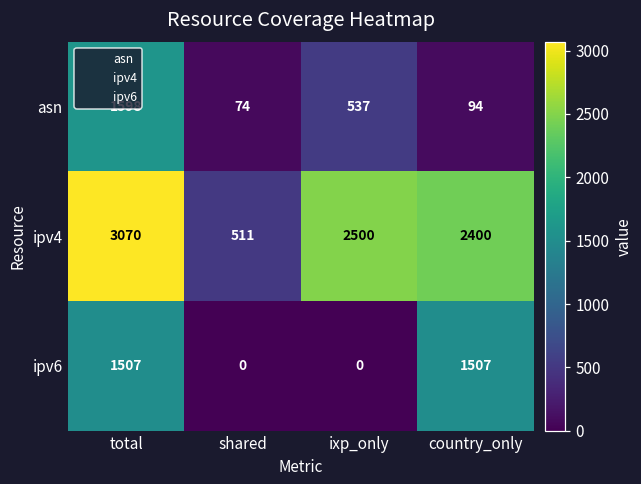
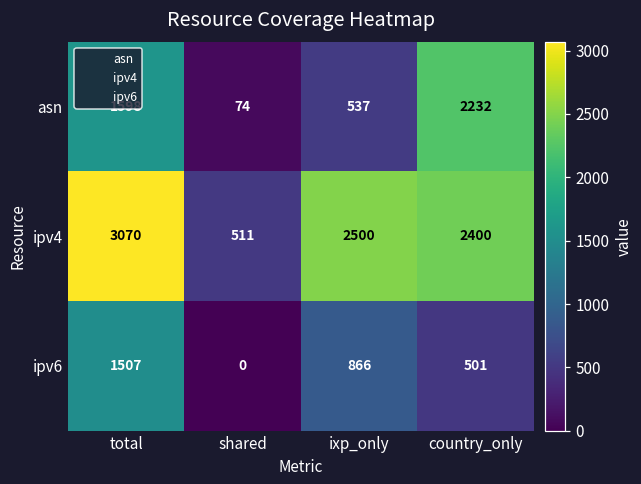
  {
    "asn": {
      "shared": 74,
      "ixp_only": 537,
-     "country_only": 94
+     "country_only": 2232
    },
    "ipv4": {
      "total": 3070,
      "shared": 511,
      "ixp_only": 2500,
      "country_only": 2400
    },
    "ipv6": {
      "total": 1507,
      "shared": 0,
-     "ixp_only": 0,
-     "country_only": 1507
+     "ixp_only": 866,
+     "country_only": 501
    }
  }
